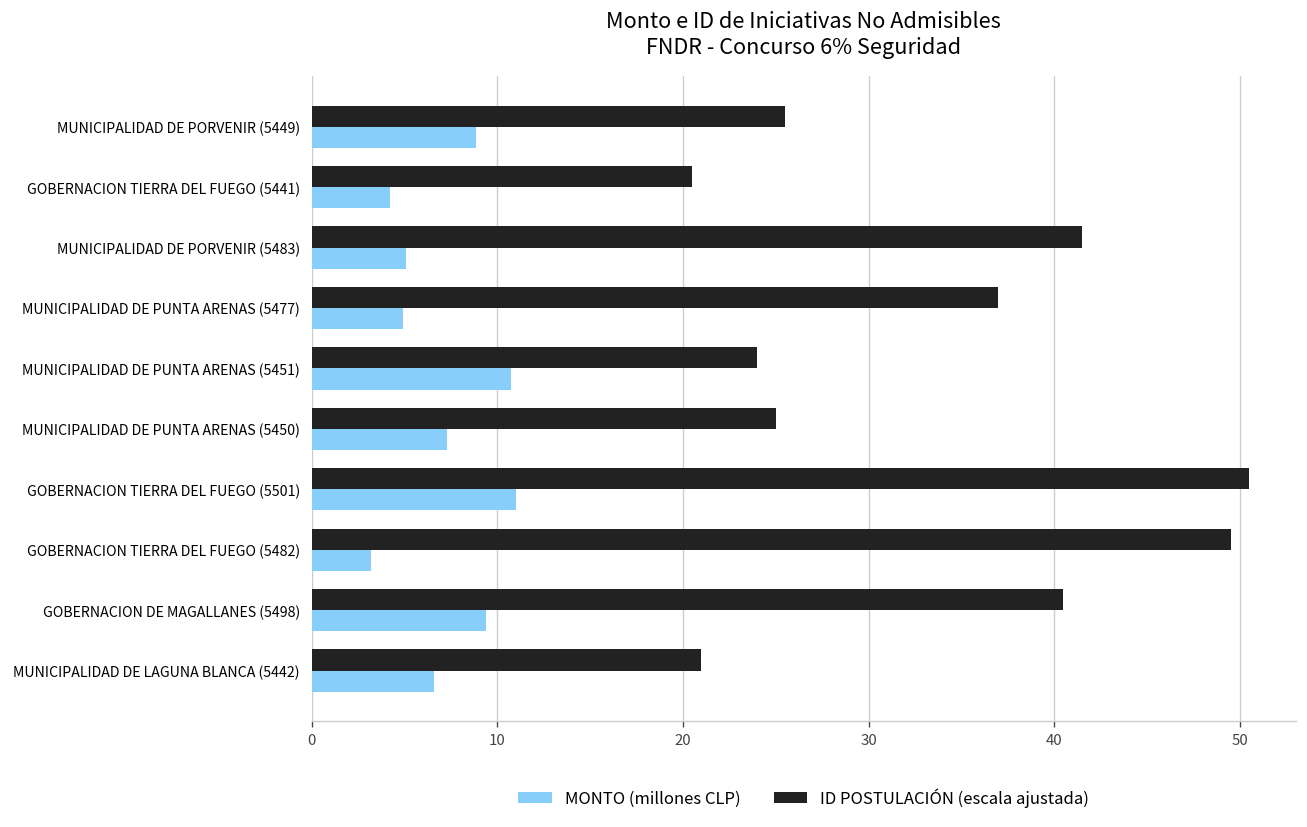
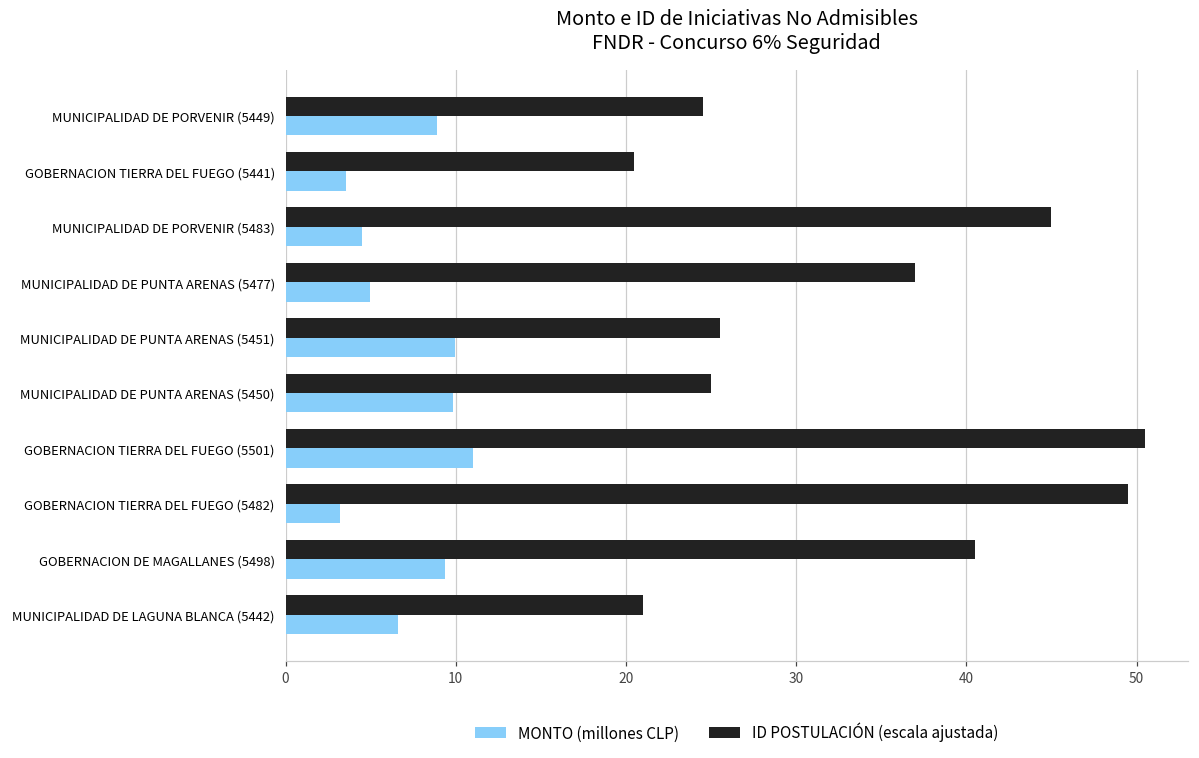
  {
    "MONTO (millones CLP)": {
      "MUNICIPALIDAD DE PORVENIR (5449)": 8.9,
-     "GOBERNACION TIERRA DEL FUEGO (5441)": 4.2,
-     "MUNICIPALIDAD DE PORVENIR (5483)": 5.1,
+     "GOBERNACION TIERRA DEL FUEGO (5441)": 3.5,
+     "MUNICIPALIDAD DE PORVENIR (5483)": 4.5,
      "MUNICIPALIDAD DE PUNTA ARENAS (5477)": 4.9,
-     "MUNICIPALIDAD DE PUNTA ARENAS (5451)": 10.8,
-     "MUNICIPALIDAD DE PUNTA ARENAS (5450)": 7.3,
+     "MUNICIPALIDAD DE PUNTA ARENAS (5451)": 10.0,
+     "MUNICIPALIDAD DE PUNTA ARENAS (5450)": 9.8,
      "GOBERNACION TIERRA DEL FUEGO (5501)": 11.0,
      "GOBERNACION TIERRA DEL FUEGO (5482)": 3.2,
      "GOBERNACION DE MAGALLANES (5498)": 9.4,
      "MUNICIPALIDAD DE LAGUNA BLANCA (5442)": 6.6
    },
    "ID POSTULACIÓN (escala ajustada)": {
-     "MUNICIPALIDAD DE PORVENIR (5449)": 25.5,
+     "MUNICIPALIDAD DE PORVENIR (5449)": 24.5,
      "GOBERNACION TIERRA DEL FUEGO (5441)": 20.5,
-     "MUNICIPALIDAD DE PORVENIR (5483)": 41.5,
+     "MUNICIPALIDAD DE PORVENIR (5483)": 45.0,
      "MUNICIPALIDAD DE PUNTA ARENAS (5477)": 37.0,
-     "MUNICIPALIDAD DE PUNTA ARENAS (5451)": 24.0,
+     "MUNICIPALIDAD DE PUNTA ARENAS (5451)": 25.5,
      "MUNICIPALIDAD DE PUNTA ARENAS (5450)": 25.0,
      "GOBERNACION TIERRA DEL FUEGO (5501)": 50.5,
      "GOBERNACION TIERRA DEL FUEGO (5482)": 49.5,
      "GOBERNACION DE MAGALLANES (5498)": 40.5,
      "MUNICIPALIDAD DE LAGUNA BLANCA (5442)": 21.0
    }
  }
